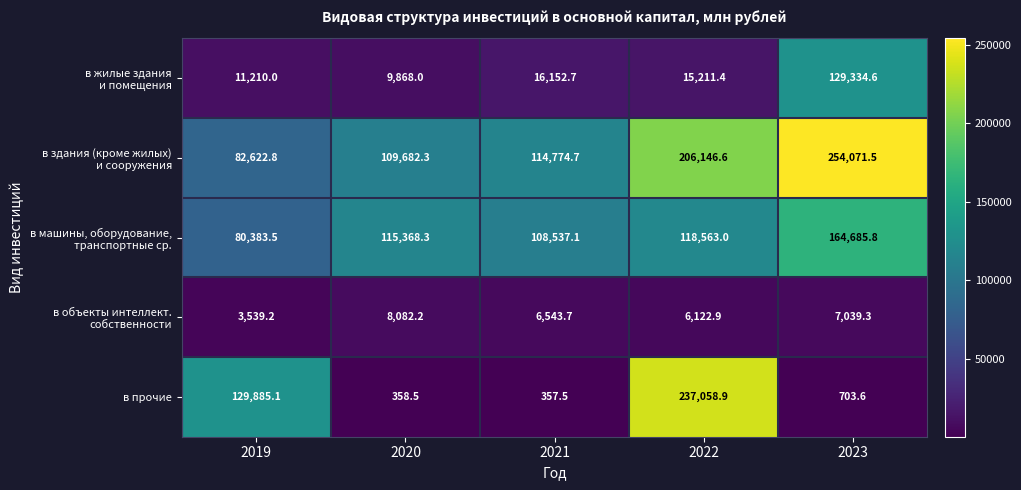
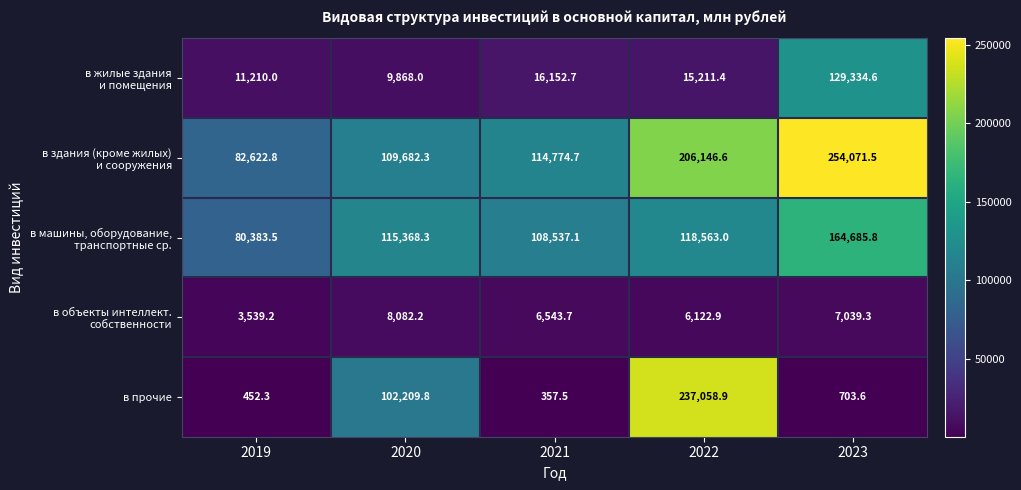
  {
    "в жилые здания и помещения": {
      "2019": "11,210.0",
      "2020": "9,868.0",
      "2021": "16,152.7",
      "2022": "15,211.4",
      "2023": "129,334.6"
    },
    "в здания (кроме жилых) и сооружения": {
      "2019": "82,622.8",
      "2020": "109,682.3",
      "2021": "114,774.7",
      "2022": "206,146.6",
      "2023": "254,071.5"
    },
    "в машины, оборудование, транспортные ср.": {
      "2019": "80,383.5",
      "2020": "115,368.3",
      "2021": "108,537.1",
      "2022": "118,563.0",
      "2023": "164,685.8"
    },
    "в объекты интеллект. собственности": {
      "2019": "3,539.2",
      "2020": "8,082.2",
      "2021": "6,543.7",
      "2022": "6,122.9",
      "2023": "7,039.3"
    },
    "в прочие": {
-     "2019": "129,885.1",
-     "2020": "358.5",
+     "2019": "452.3",
+     "2020": "102,209.8",
      "2021": "357.5",
      "2022": "237,058.9",
      "2023": "703.6"
    }
  }
